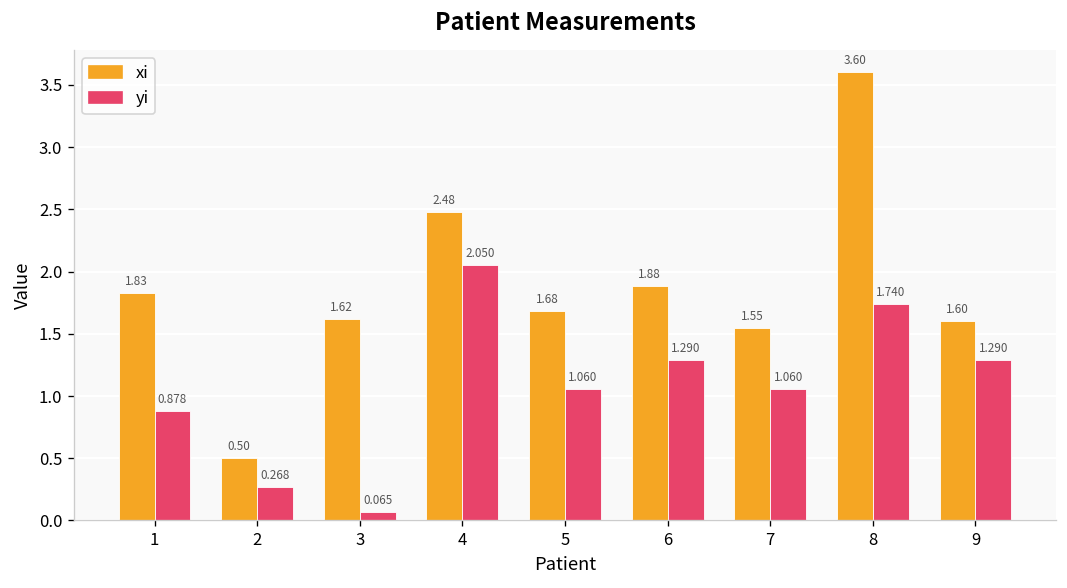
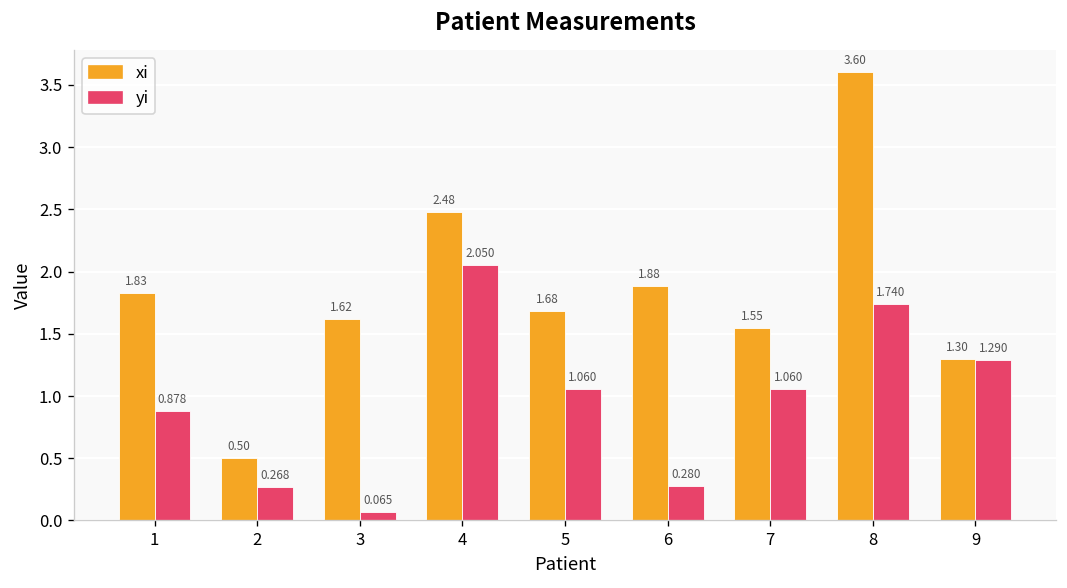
  {
    "xi": {
      "1": 1.83,
      "2": 0.50,
      "3": 1.62,
      "4": 2.48,
      "5": 1.68,
      "6": 1.88,
      "7": 1.55,
      "8": 3.60,
-     "9": 1.60
+     "9": 1.30
    },
    "yi": {
      "1": 0.878,
      "2": 0.268,
      "3": 0.065,
      "4": 2.050,
      "5": 1.060,
-     "6": 1.290,
+     "6": 0.280,
      "7": 1.060,
      "8": 1.740,
      "9": 1.290
    }
  }
